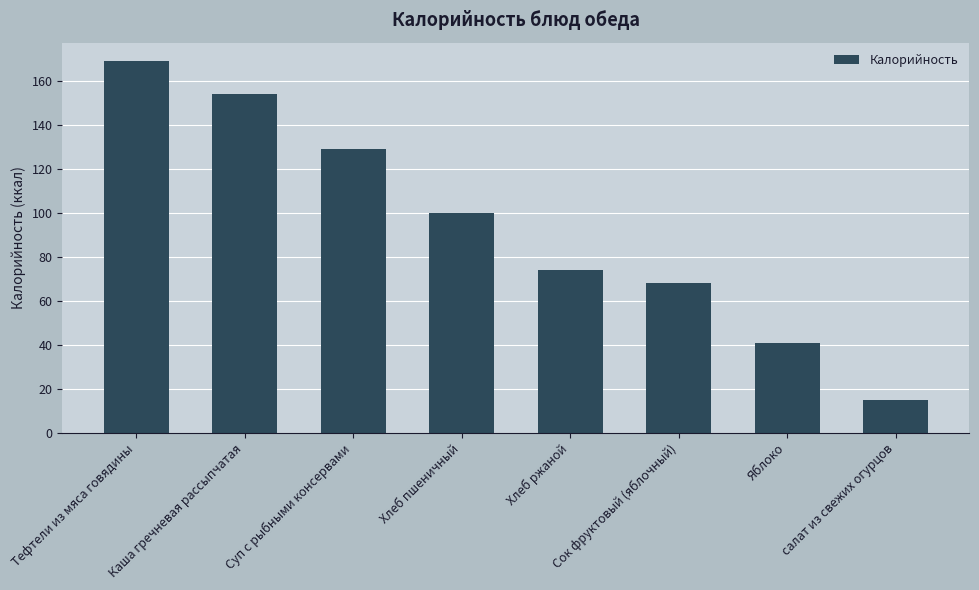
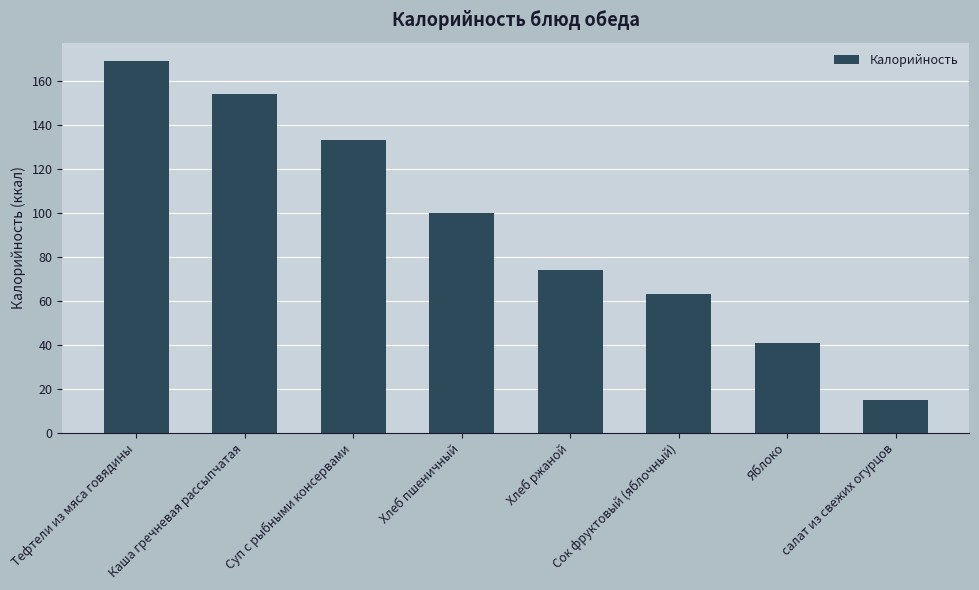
  {
    "Тефтели из мяса говядины": 169,
    "Каша гречневая рассыпчатая": 154,
-   "Суп с рыбными консервами": 129,
+   "Суп с рыбными консервами": 133,
    "Хлеб пшеничный": 100,
    "Хлеб ржаной": 74,
-   "Сок фруктовый (яблочный)": 68,
+   "Сок фруктовый (яблочный)": 63,
    "Яблоко": 41,
    "салат из свежих огурцов": 15
  }
